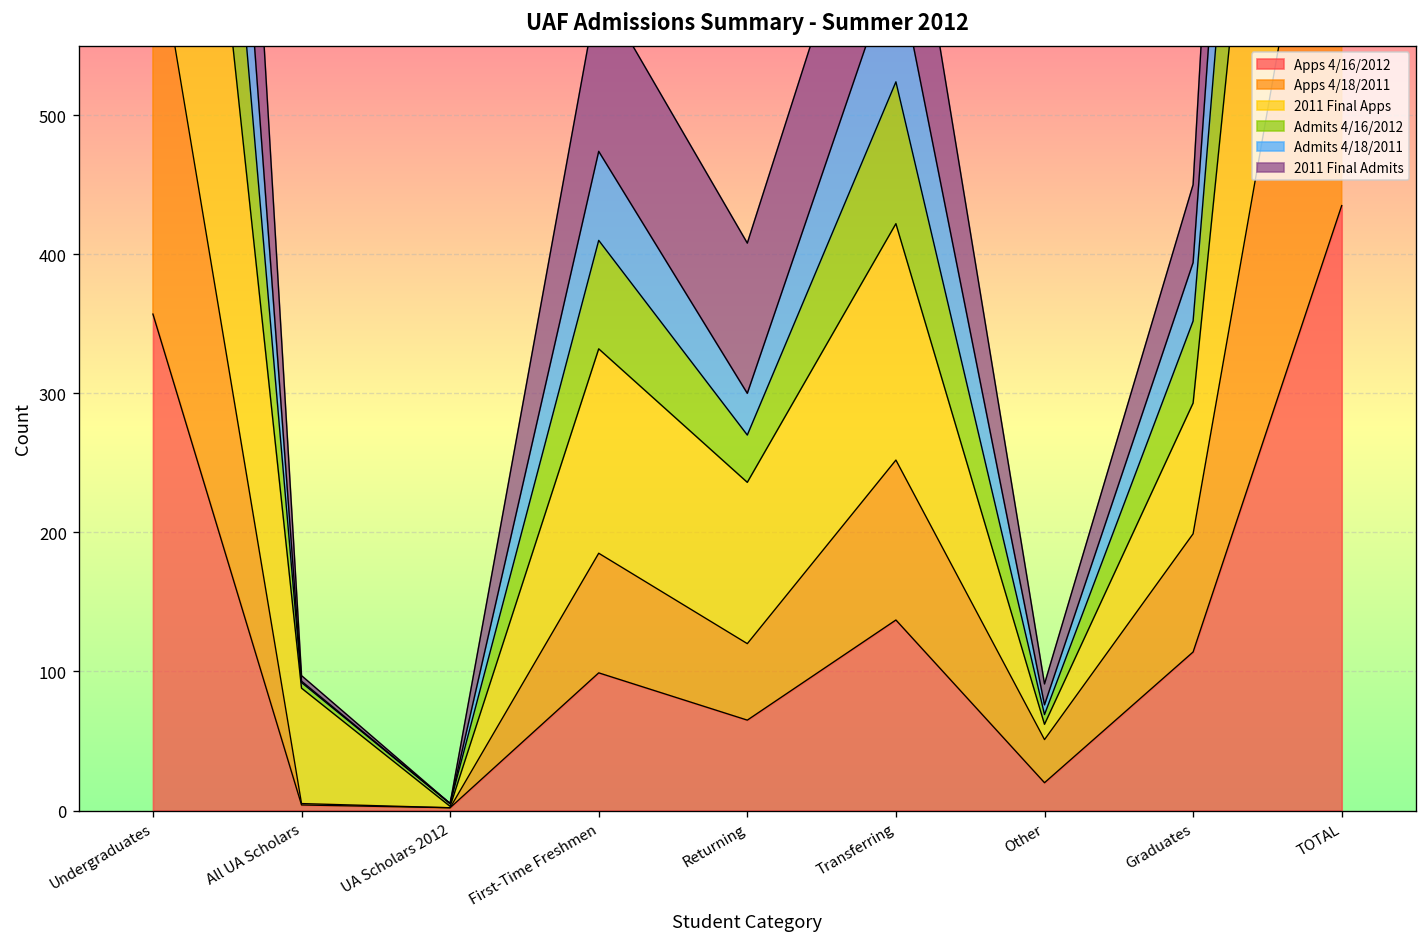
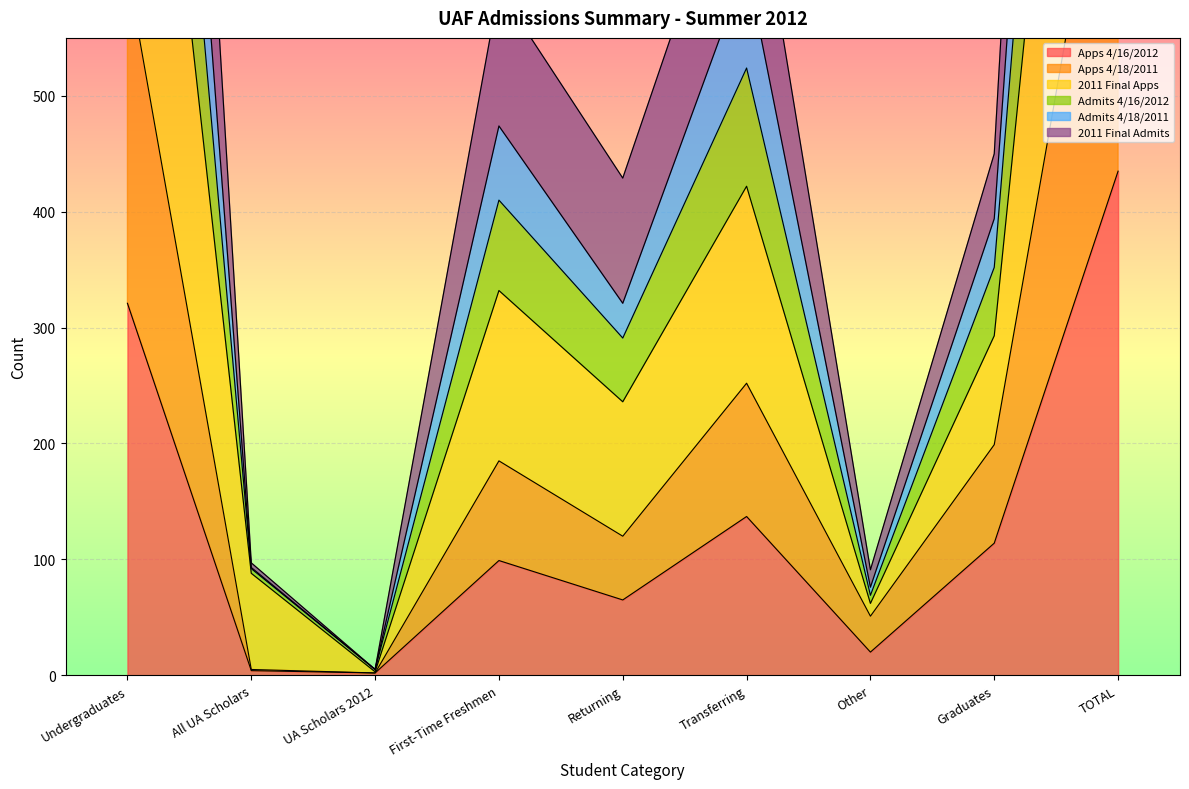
  {
    "Apps 4/16/2012": {
-     "Undergraduates": 357,
+     "Undergraduates": 321,
      "First-Time Freshmen": 99,
      "Returning": 65,
      "Transferring": 137,
      "Other": 20,
      "Graduates": 114,
      "TOTAL": 435
    },
    "Apps 4/18/2011": {
      "First-Time Freshmen": 86,
      "Returning": 55,
      "Transferring": 115,
      "Other": 31,
      "Graduates": 85
    },
    "2011 Final Apps": {
      "All UA Scholars": 83,
      "First-Time Freshmen": 147,
      "Returning": 116,
      "Transferring": 170,
      "Other": 11,
      "Graduates": 94
    },
    "Admits 4/16/2012": {
      "First-Time Freshmen": 78,
-     "Returning": 34,
+     "Returning": 55,
      "Transferring": 102,
      "Other": 7,
      "Graduates": 59
    },
    "Admits 4/18/2011": {
      "First-Time Freshmen": 64,
      "Returning": 30,
      "Other": 7,
      "Graduates": 42
    },
    "2011 Final Admits": {
      "All UA Scholars": 4,
      "Returning": 108,
      "Other": 15,
      "Graduates": 56
    }
  }
